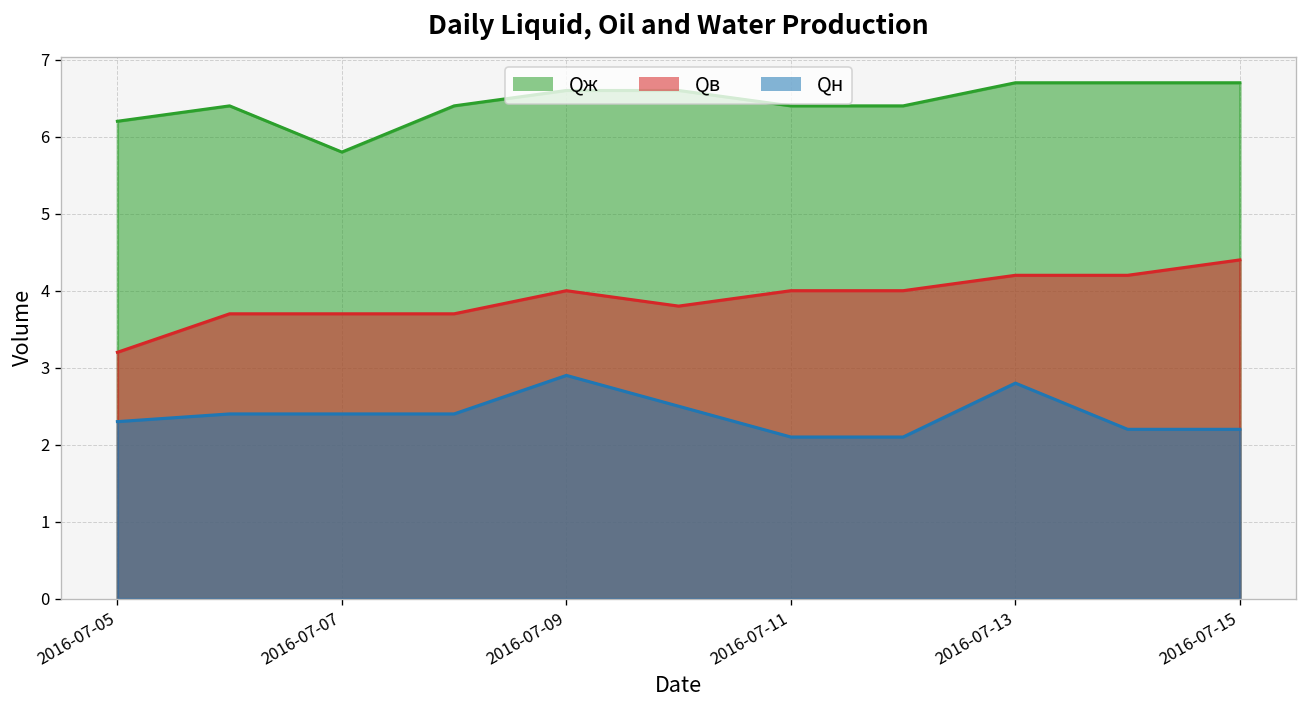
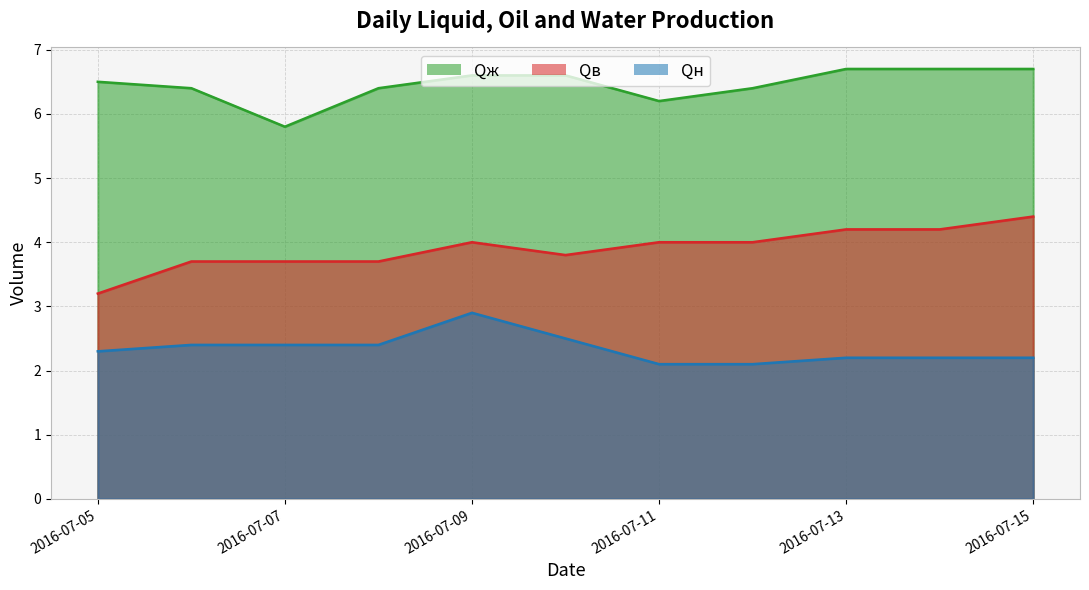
  {
    "Qж": {
-     "2016-07-05": 6.2,
+     "2016-07-05": 6.5,
      "2016-07-07": 5.8,
-     "2016-07-11": 6.4,
+     "2016-07-11": 6.2,
      "2016-07-13": 6.7,
      "2016-07-15": 6.7
    },
    "Qв": {
      "2016-07-05": 3.2,
      "2016-07-07": 3.7,
      "2016-07-09": 4.0,
      "2016-07-11": 4.0,
      "2016-07-13": 4.2,
      "2016-07-15": 4.4
    },
    "Qн": {
      "2016-07-05": 2.3,
      "2016-07-07": 2.4,
      "2016-07-09": 2.9,
      "2016-07-11": 2.1,
-     "2016-07-13": 2.8,
+     "2016-07-13": 2.2,
      "2016-07-15": 2.2
    }
  }
